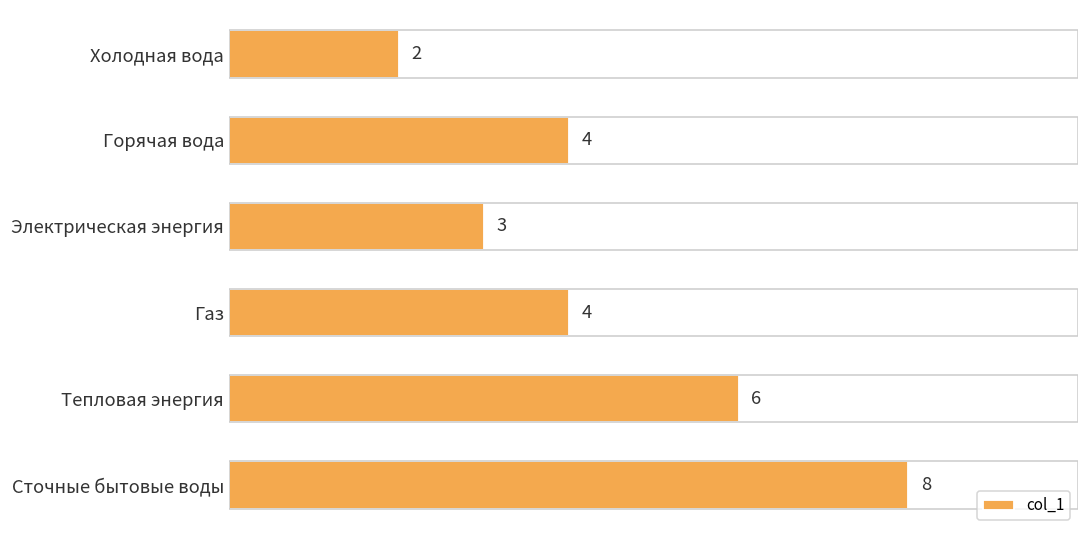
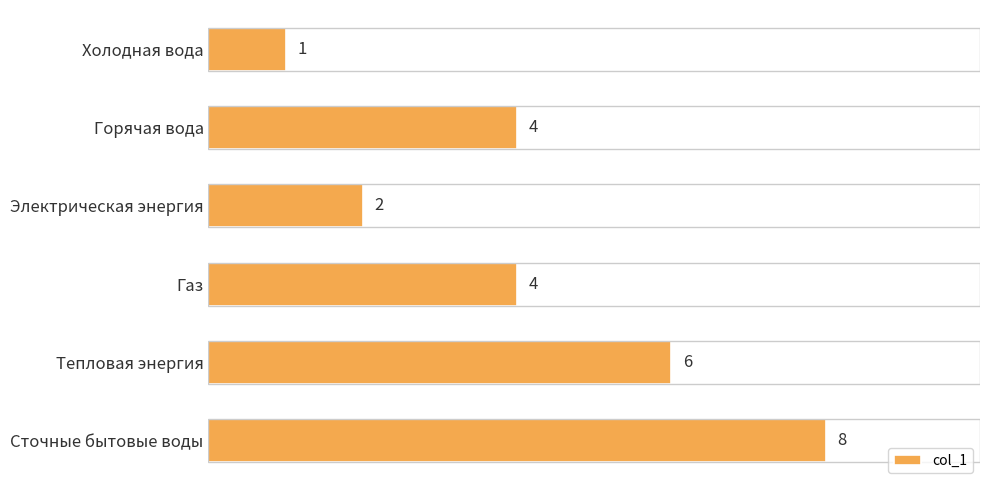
  {
-   "Холодная вода": 2,
+   "Холодная вода": 1,
    "Горячая вода": 4,
-   "Электрическая энергия": 3,
+   "Электрическая энергия": 2,
    "Газ": 4,
    "Тепловая энергия": 6,
    "Сточные бытовые воды": 8
  }
